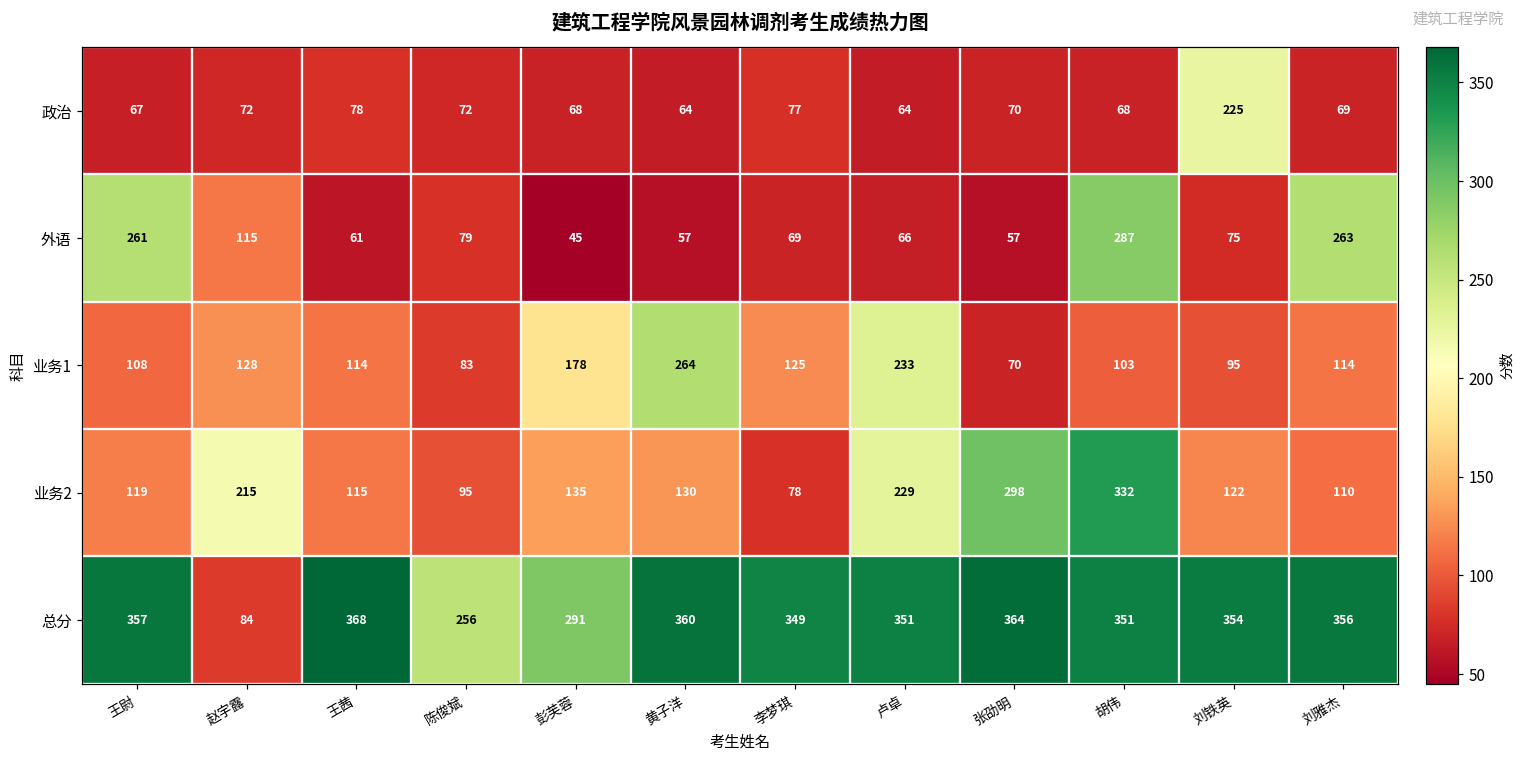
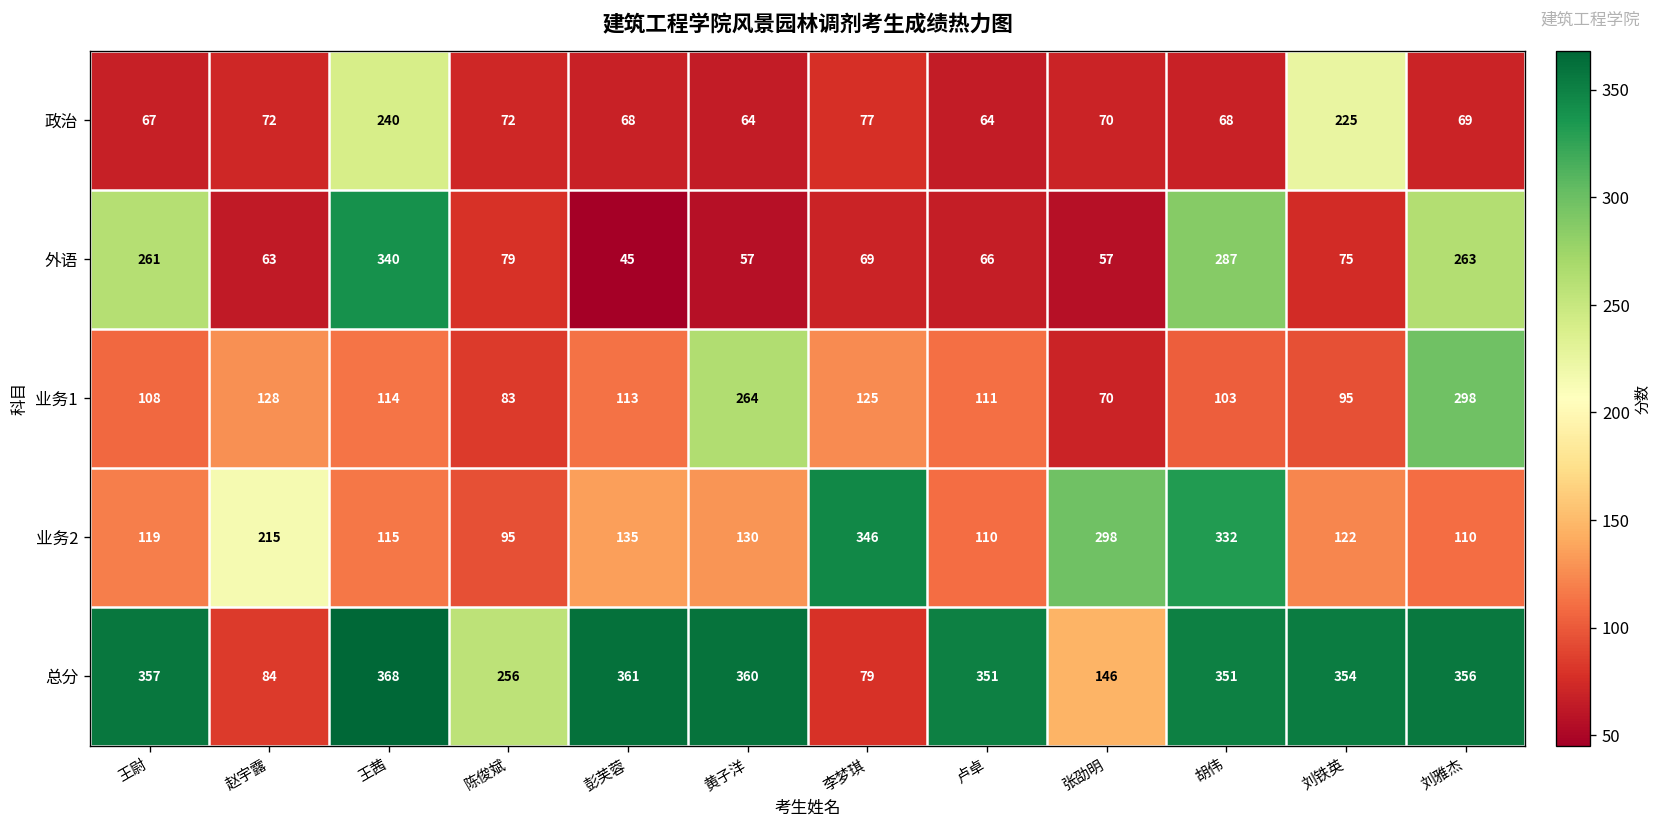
  {
    "政治": {
      "王尉": 67,
      "赵宇露": 72,
-     "王茜": 78,
+     "王茜": 240,
      "陈俊斌": 72,
      "彭芙蓉": 68,
      "黄子洋": 64,
      "李梦琪": 77,
      "卢卓": 64,
      "张劭明": 70,
      "胡伟": 68,
      "刘铁英": 225,
      "刘雅杰": 69
    },
    "外语": {
      "王尉": 261,
-     "赵宇露": 115,
-     "王茜": 61,
+     "赵宇露": 63,
+     "王茜": 340,
      "陈俊斌": 79,
      "彭芙蓉": 45,
      "黄子洋": 57,
      "李梦琪": 69,
      "卢卓": 66,
      "张劭明": 57,
      "胡伟": 287,
      "刘铁英": 75,
      "刘雅杰": 263
    },
    "业务1": {
      "王尉": 108,
      "赵宇露": 128,
      "王茜": 114,
      "陈俊斌": 83,
-     "彭芙蓉": 178,
+     "彭芙蓉": 113,
      "黄子洋": 264,
      "李梦琪": 125,
-     "卢卓": 233,
+     "卢卓": 111,
      "张劭明": 70,
      "胡伟": 103,
      "刘铁英": 95,
-     "刘雅杰": 114
+     "刘雅杰": 298
    },
    "业务2": {
      "王尉": 119,
      "赵宇露": 215,
      "王茜": 115,
      "陈俊斌": 95,
      "彭芙蓉": 135,
      "黄子洋": 130,
-     "李梦琪": 78,
-     "卢卓": 229,
+     "李梦琪": 346,
+     "卢卓": 110,
      "张劭明": 298,
      "胡伟": 332,
      "刘铁英": 122,
      "刘雅杰": 110
    },
    "总分": {
      "王尉": 357,
      "赵宇露": 84,
      "王茜": 368,
      "陈俊斌": 256,
-     "彭芙蓉": 291,
+     "彭芙蓉": 361,
      "黄子洋": 360,
-     "李梦琪": 349,
+     "李梦琪": 79,
      "卢卓": 351,
-     "张劭明": 364,
+     "张劭明": 146,
      "胡伟": 351,
      "刘铁英": 354,
      "刘雅杰": 356
    }
  }
